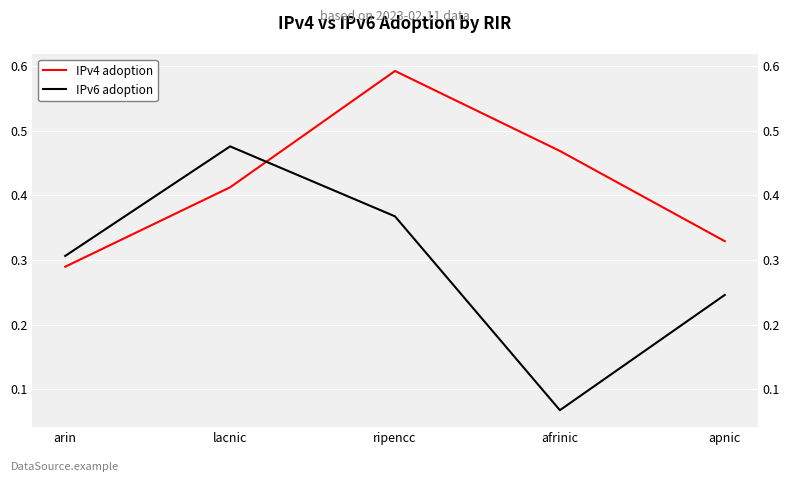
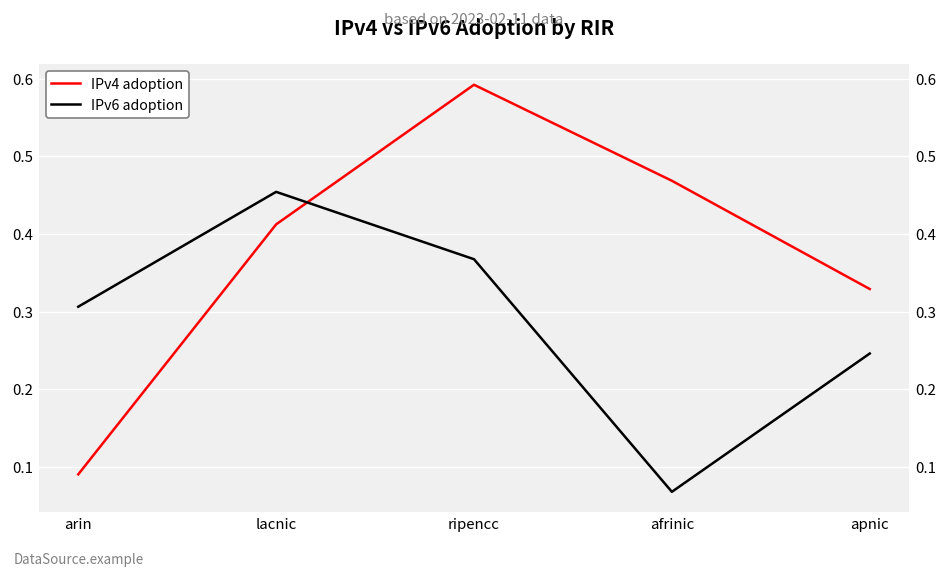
  {
    "IPv4 adoption": {
-     "arin": 0.29,
+     "arin": 0.09,
      "lacnic": 0.41,
      "ripencc": 0.59,
      "afrinic": 0.47,
      "apnic": 0.33
    },
    "IPv6 adoption": {
      "arin": 0.31,
-     "lacnic": 0.48,
+     "lacnic": 0.45,
      "ripencc": 0.37,
      "afrinic": 0.07,
      "apnic": 0.25
    }
  }
